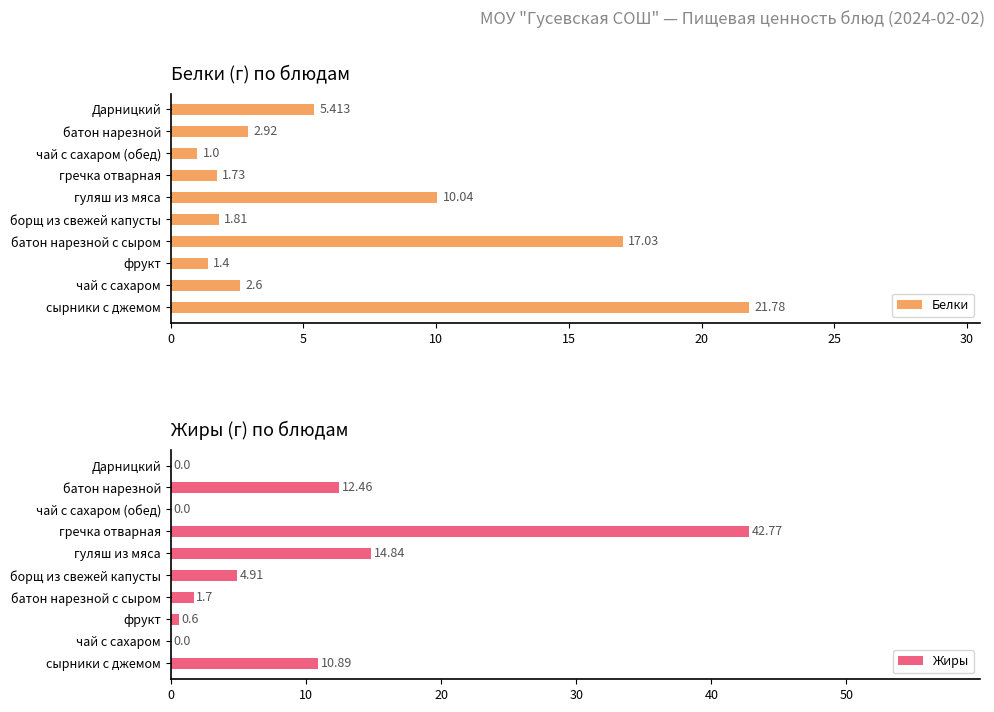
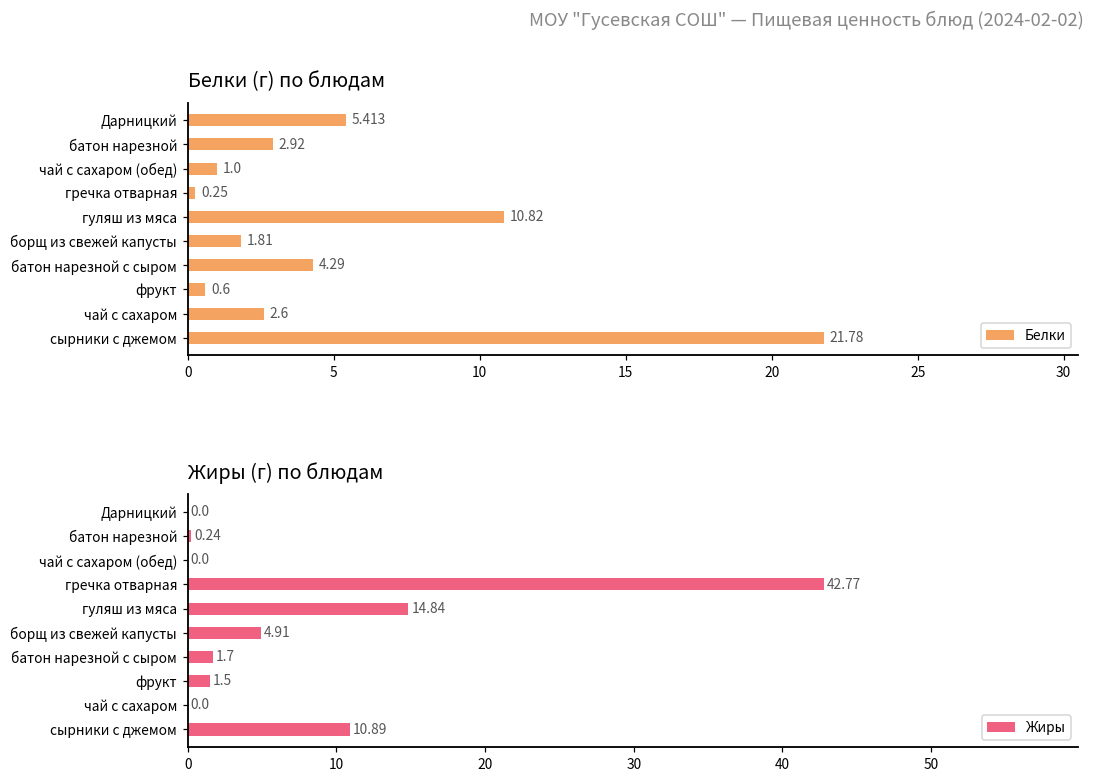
  {
    "Белки (г) по блюдам": {
      "Дарницкий": 5.413,
      "батон нарезной": 2.92,
      "чай с сахаром (обед)": 1.0,
-     "гречка отварная": 1.73,
-     "гуляш из мяса": 10.04,
+     "гречка отварная": 0.25,
+     "гуляш из мяса": 10.82,
      "борщ из свежей капусты": 1.81,
-     "батон нарезной с сыром": 17.03,
-     "фрукт": 1.4,
+     "батон нарезной с сыром": 4.29,
+     "фрукт": 0.6,
      "чай с сахаром": 2.6,
      "сырники с джемом": 21.78
    },
    "Жиры (г) по блюдам": {
      "Дарницкий": 0.0,
-     "батон нарезной": 12.46,
+     "батон нарезной": 0.24,
      "чай с сахаром (обед)": 0.0,
      "гречка отварная": 42.77,
      "гуляш из мяса": 14.84,
      "борщ из свежей капусты": 4.91,
      "батон нарезной с сыром": 1.7,
-     "фрукт": 0.6,
+     "фрукт": 1.5,
      "чай с сахаром": 0.0,
      "сырники с джемом": 10.89
    }
  }
